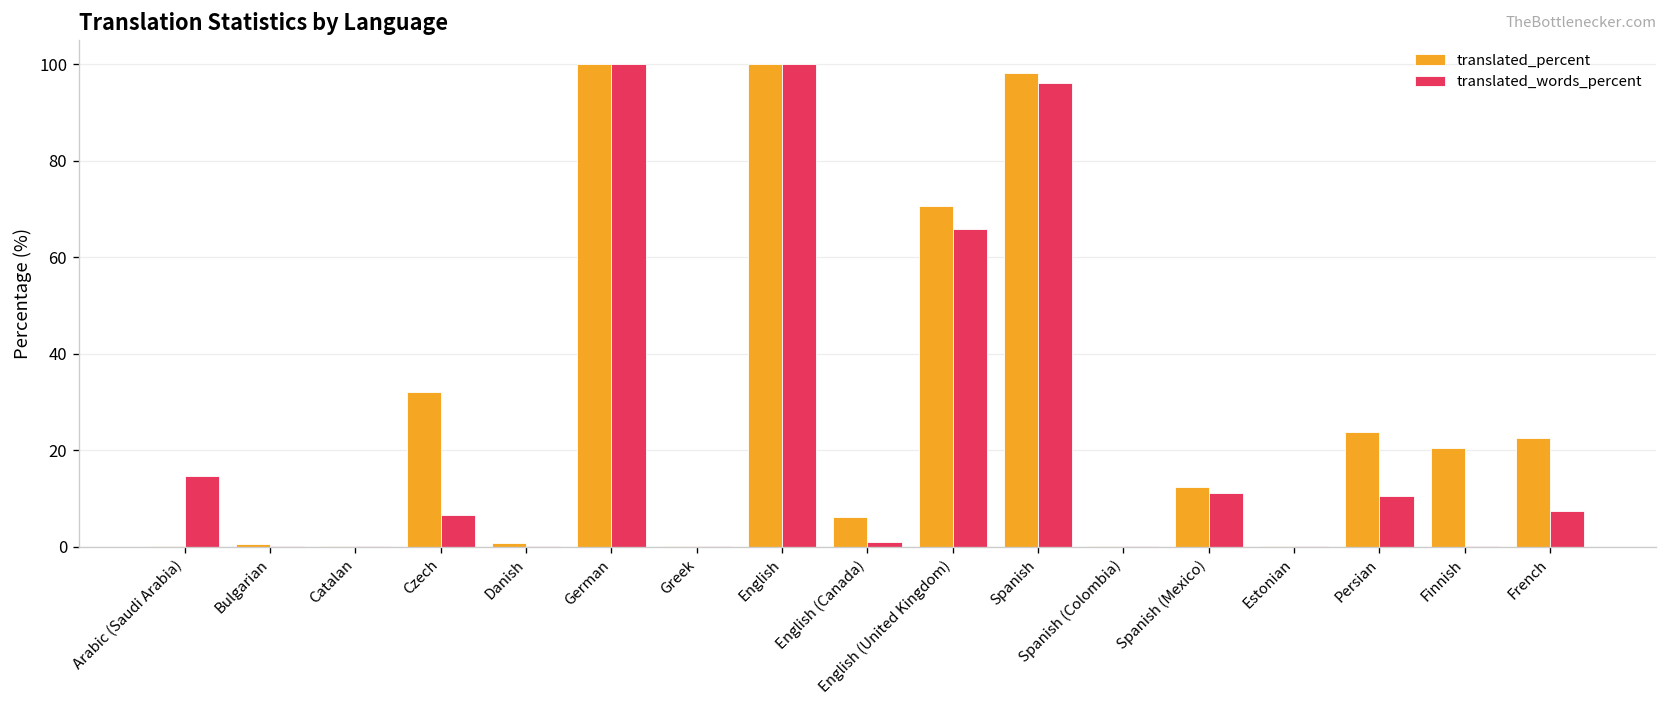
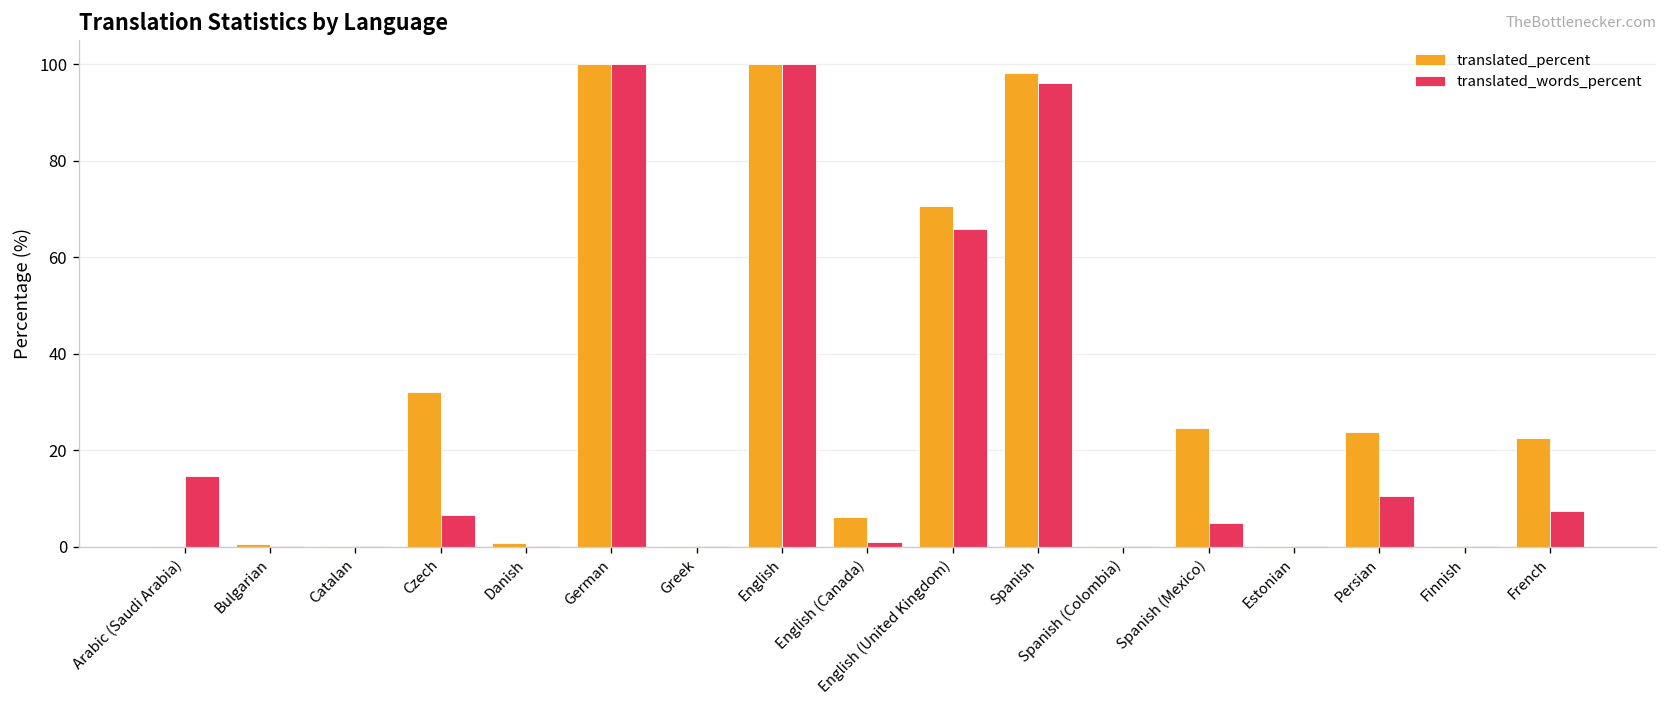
  {
    "translated_percent": {
      "Czech": 32,
      "Danish": 1,
      "German": 100,
      "English": 100,
      "English (Canada)": 6,
      "English (United Kingdom)": 71,
      "Spanish": 98,
-     "Spanish (Mexico)": 12,
+     "Spanish (Mexico)": 25,
      "Persian": 24,
-     "Finnish": 20,
+     "Finnish": 0,
      "French": 23
    },
    "translated_words_percent": {
      "Arabic (Saudi Arabia)": 15,
      "Czech": 7,
      "German": 100,
      "English": 100,
      "English (Canada)": 1,
      "English (United Kingdom)": 66,
      "Spanish": 96,
-     "Spanish (Mexico)": 11,
+     "Spanish (Mexico)": 5,
      "Persian": 11,
      "French": 7
    }
  }
